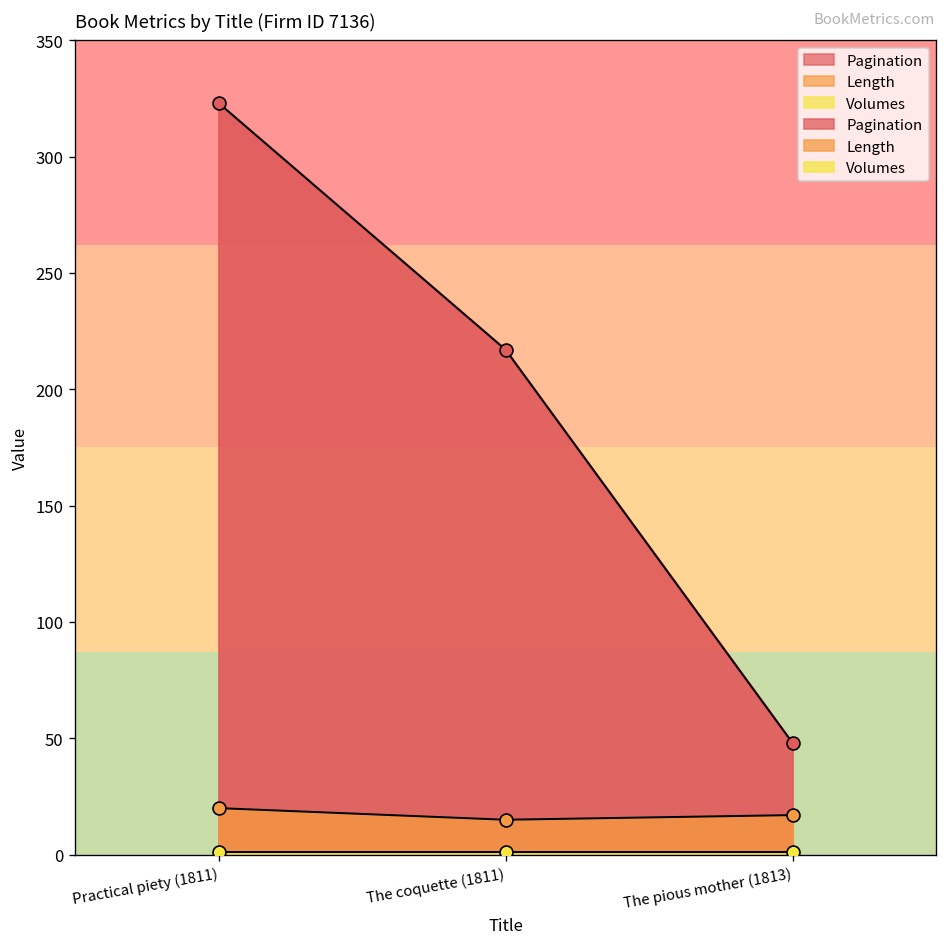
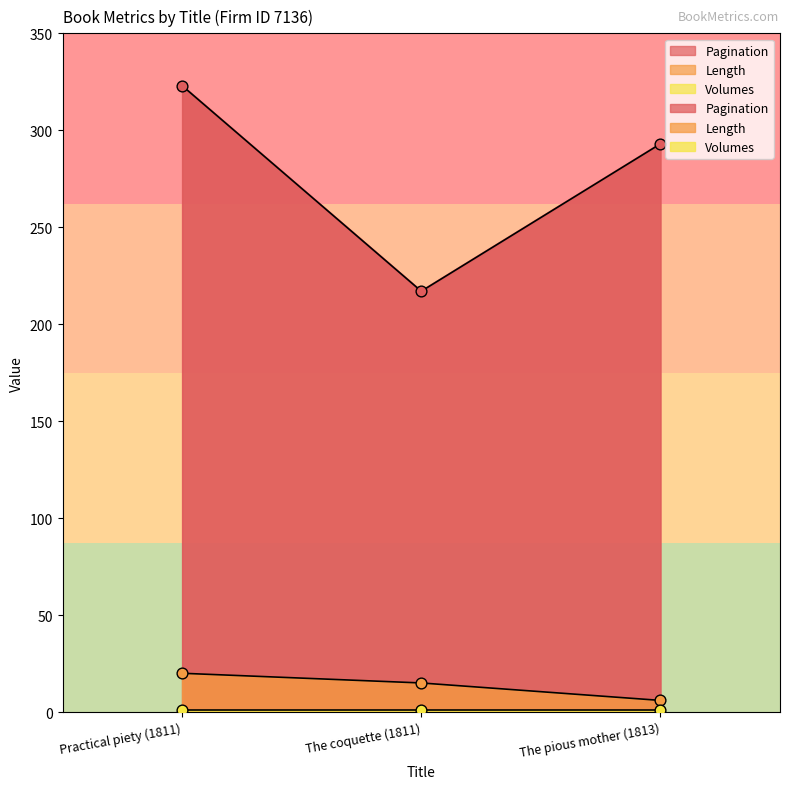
  {
    "Pagination": {
      "Practical piety (1811)": 323,
      "The coquette (1811)": 217,
-     "The pious mother (1813)": 48
+     "The pious mother (1813)": 293
    },
    "Length": {
      "Practical piety (1811)": 20,
      "The coquette (1811)": 15,
-     "The pious mother (1813)": 17
+     "The pious mother (1813)": 6
    },
    "Volumes": {
      "Practical piety (1811)": 1,
      "The coquette (1811)": 1,
      "The pious mother (1813)": 1
    }
  }
